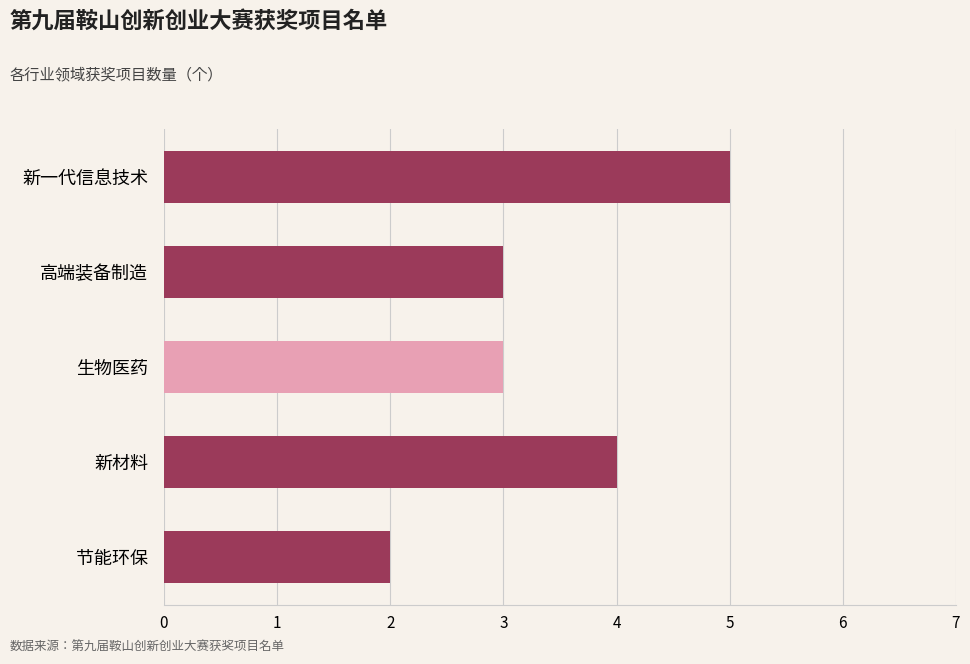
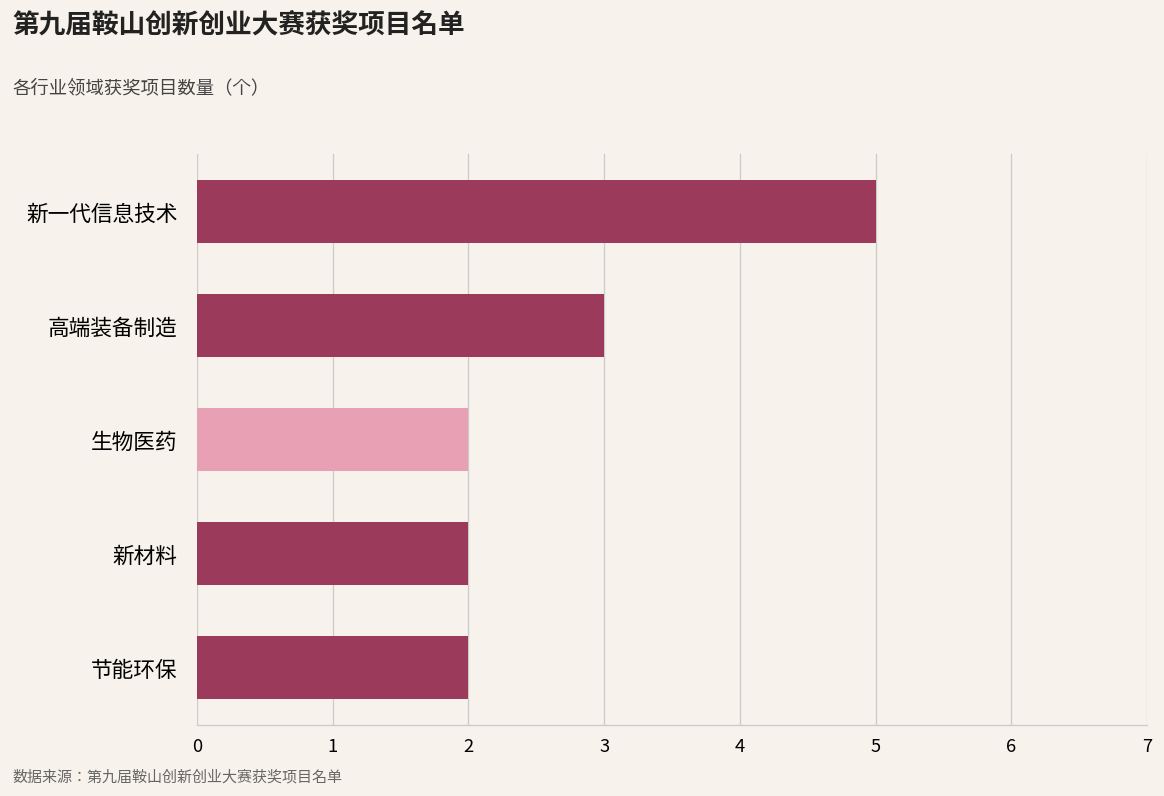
  {
    "新一代信息技术": 5,
    "高端装备制造": 3,
-   "生物医药": 3,
-   "新材料": 4,
+   "生物医药": 2,
+   "新材料": 2,
    "节能环保": 2
  }
